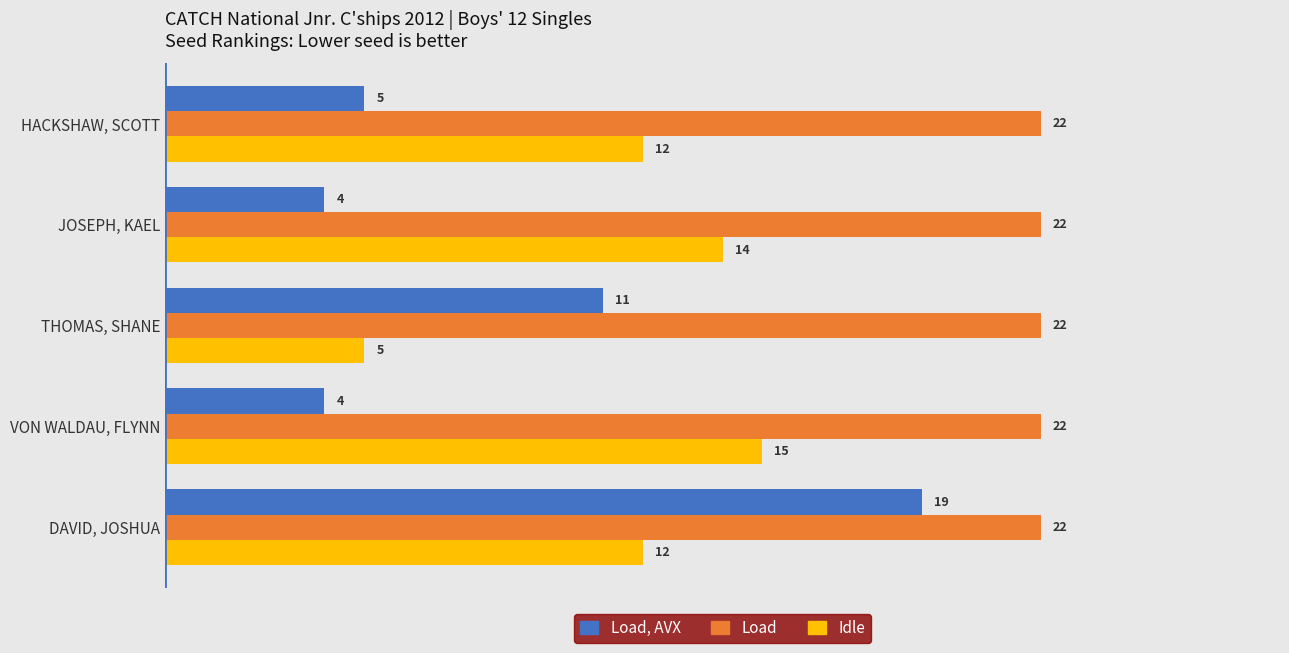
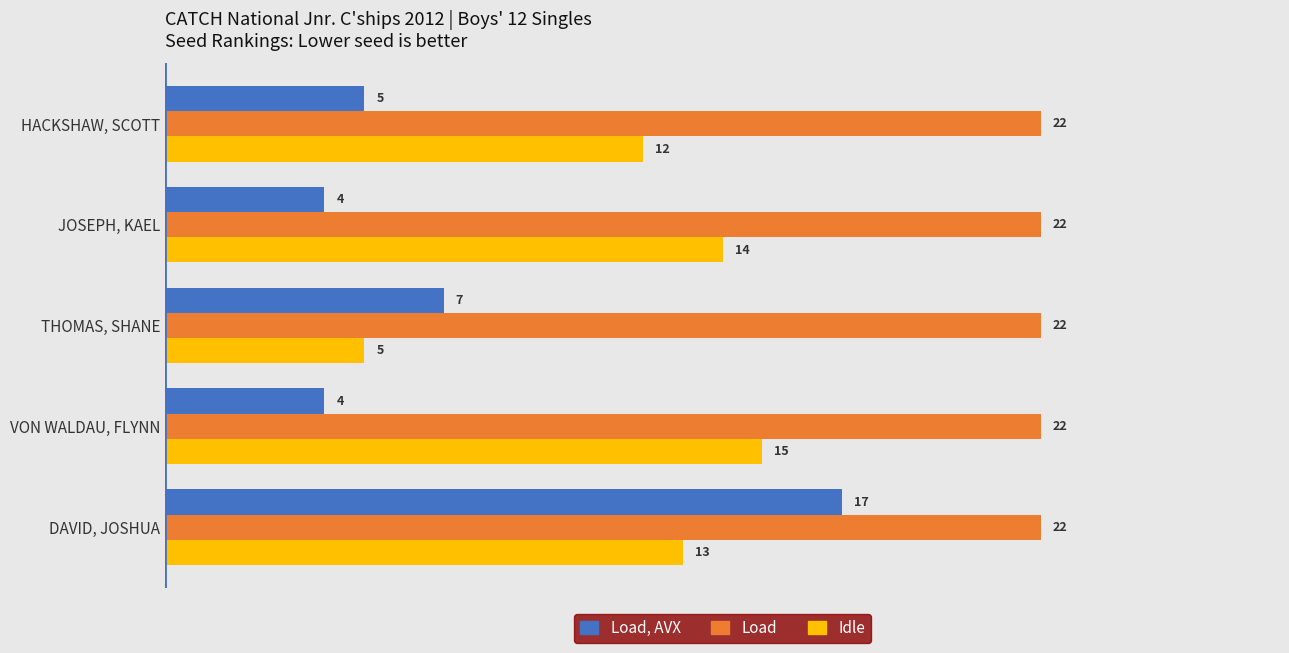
  {
    "Load, AVX": {
      "HACKSHAW, SCOTT": 5,
      "JOSEPH, KAEL": 4,
-     "THOMAS, SHANE": 11,
+     "THOMAS, SHANE": 7,
      "VON WALDAU, FLYNN": 4,
-     "DAVID, JOSHUA": 19
+     "DAVID, JOSHUA": 17
    },
    "Load": {
      "HACKSHAW, SCOTT": 22,
      "JOSEPH, KAEL": 22,
      "THOMAS, SHANE": 22,
      "VON WALDAU, FLYNN": 22,
      "DAVID, JOSHUA": 22
    },
    "Idle": {
      "HACKSHAW, SCOTT": 12,
      "JOSEPH, KAEL": 14,
      "THOMAS, SHANE": 5,
      "VON WALDAU, FLYNN": 15,
-     "DAVID, JOSHUA": 12
+     "DAVID, JOSHUA": 13
    }
  }
